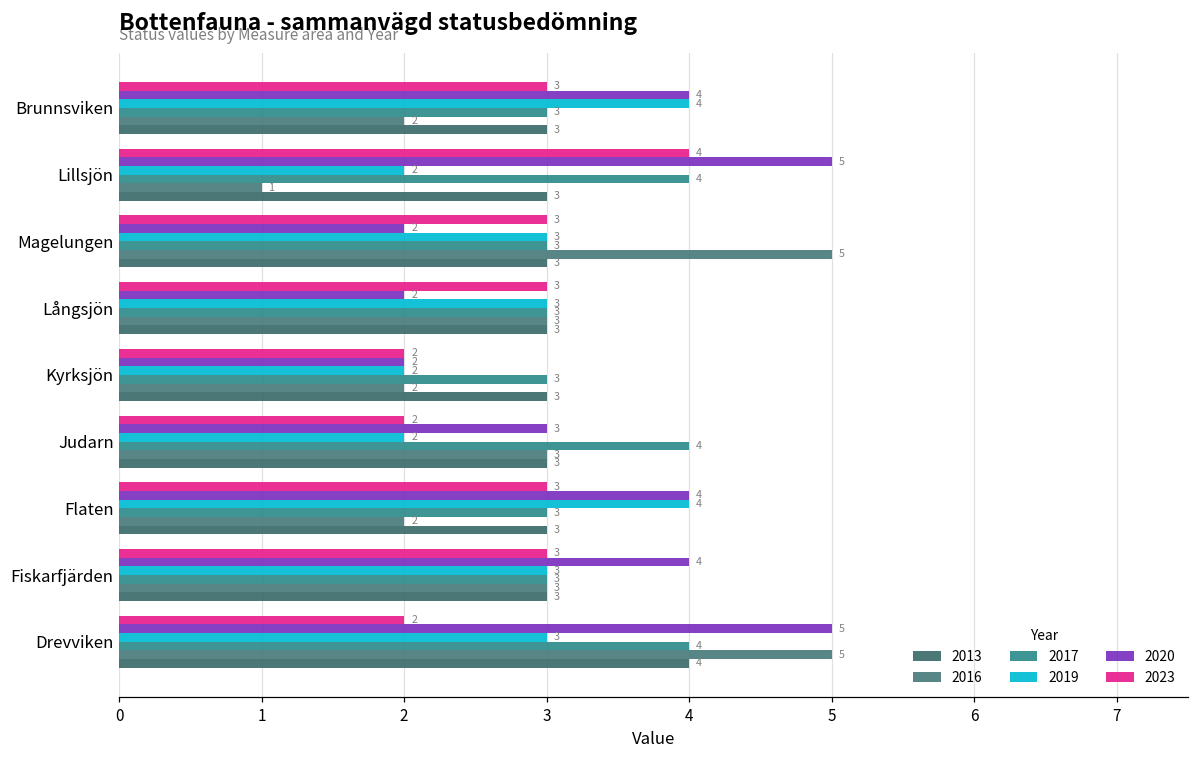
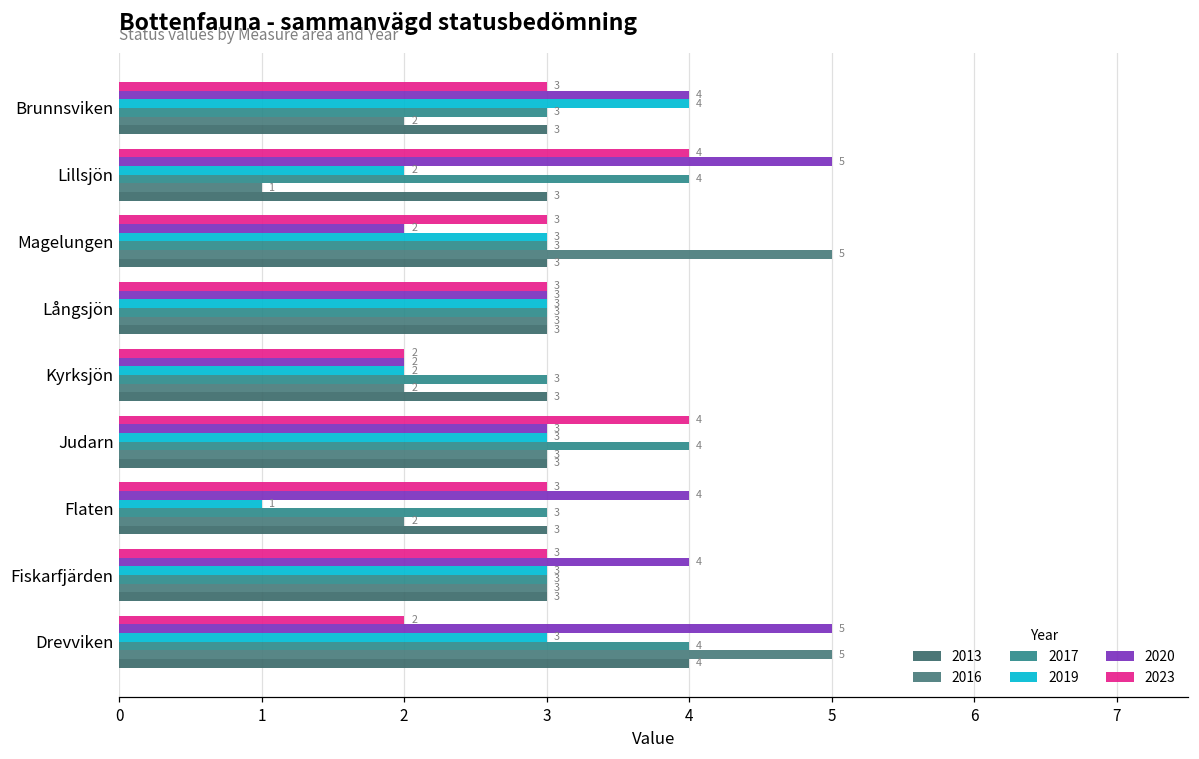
  {
    "2019": {
      "Lillsjön": 2,
-     "Judarn": 2,
-     "Flaten": 4,
+     "Judarn": 3,
+     "Flaten": 1,
      "Drevviken": 3
    },
    "2020": {
      "Lillsjön": 5,
      "Magelungen": 2,
-     "Långsjön": 2,
+     "Långsjön": 3,
      "Judarn": 3,
      "Fiskarfjärden": 4,
      "Drevviken": 5
    },
    "2023": {
      "Brunnsviken": 3,
      "Lillsjön": 4,
      "Magelungen": 3,
      "Långsjön": 3,
-     "Judarn": 2,
+     "Judarn": 4,
      "Flaten": 3,
      "Fiskarfjärden": 3,
      "Drevviken": 2
    }
  }
